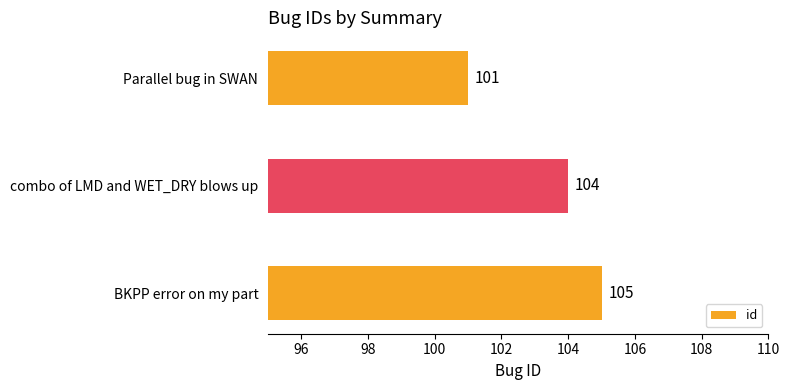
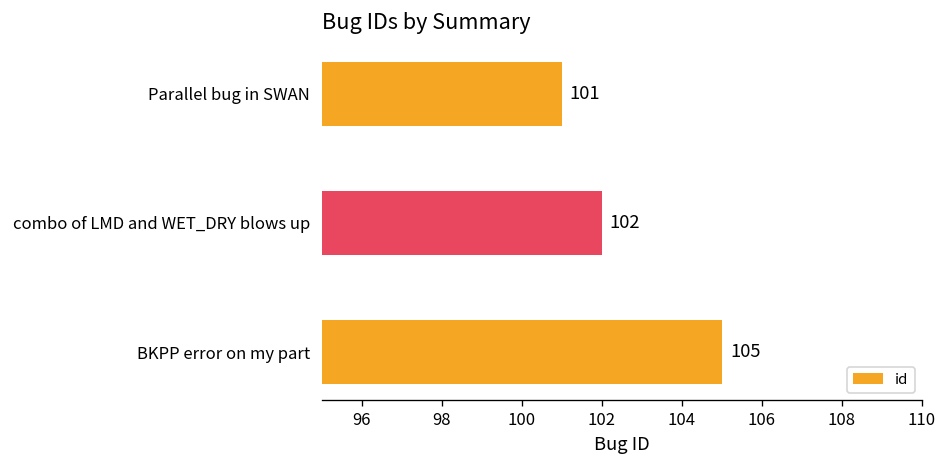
  {
    "Parallel bug in SWAN": 101,
-   "combo of LMD and WET_DRY blows up": 104,
+   "combo of LMD and WET_DRY blows up": 102,
    "BKPP error on my part": 105
  }
